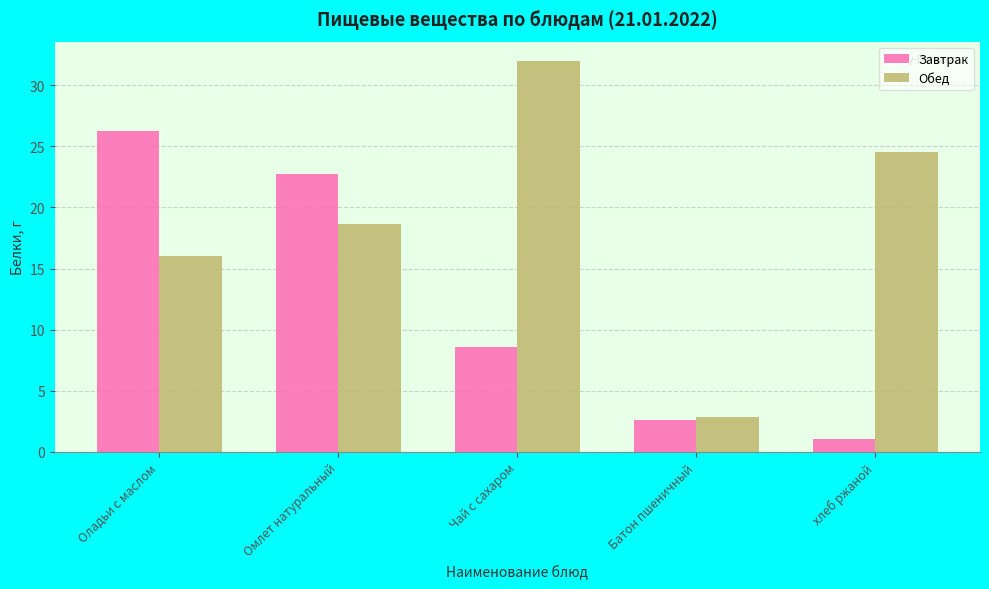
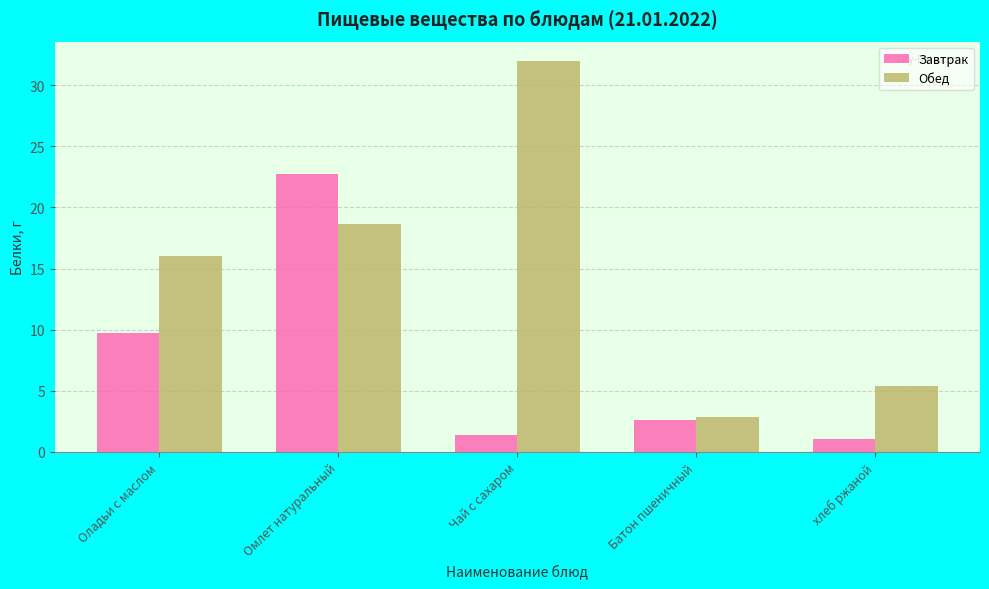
  {
    "Завтрак": {
-     "Оладьи с маслом": 26.3,
+     "Оладьи с маслом": 9.7,
      "Омлет натуральный": 22.7,
-     "Чай с сахаром": 8.6,
+     "Чай с сахаром": 1.4,
      "Батон пшеничный": 2.6,
      "хлеб ржаной": 1.0
    },
    "Обед": {
      "Оладьи с маслом": 16.0,
      "Омлет натуральный": 18.7,
      "Чай с сахаром": 32.0,
      "Батон пшеничный": 2.8,
-     "хлеб ржаной": 24.5
+     "хлеб ржаной": 5.4
    }
  }
